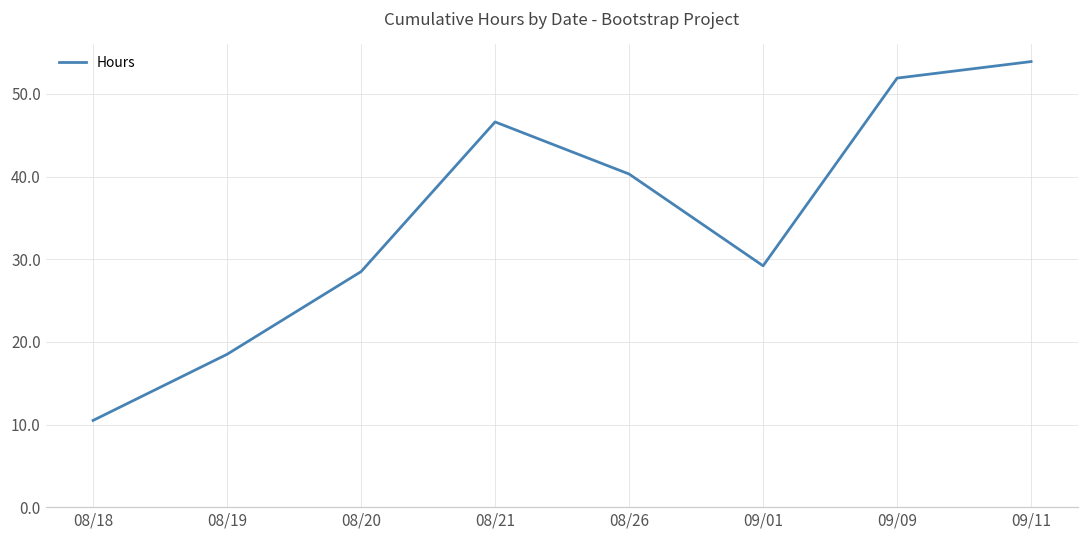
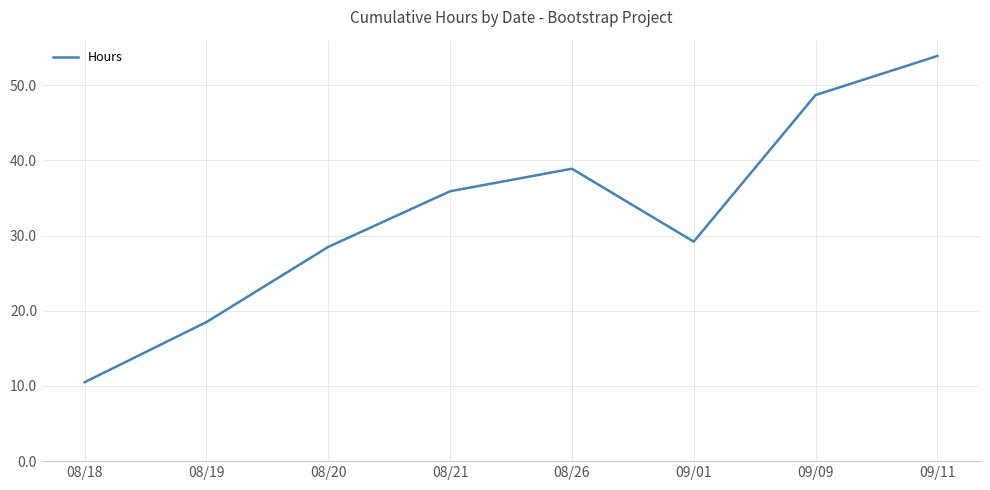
  {
    "08/18": 11,
    "08/19": 19,
    "08/20": 29,
-   "08/21": 47,
-   "08/26": 40,
+   "08/21": 36,
+   "08/26": 39,
    "09/01": 29,
-   "09/09": 52,
+   "09/09": 49,
    "09/11": 54
  }
